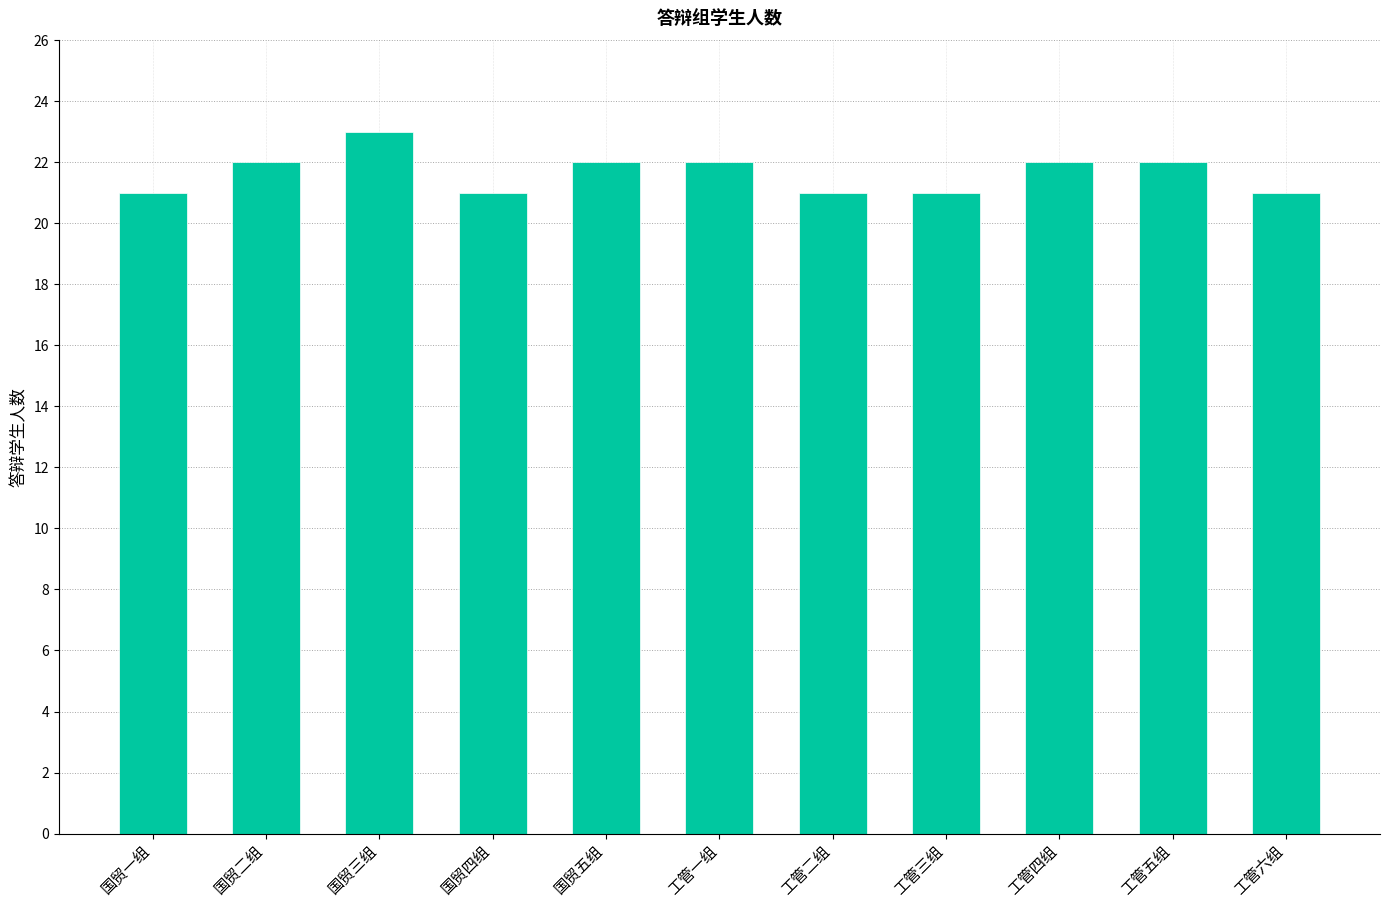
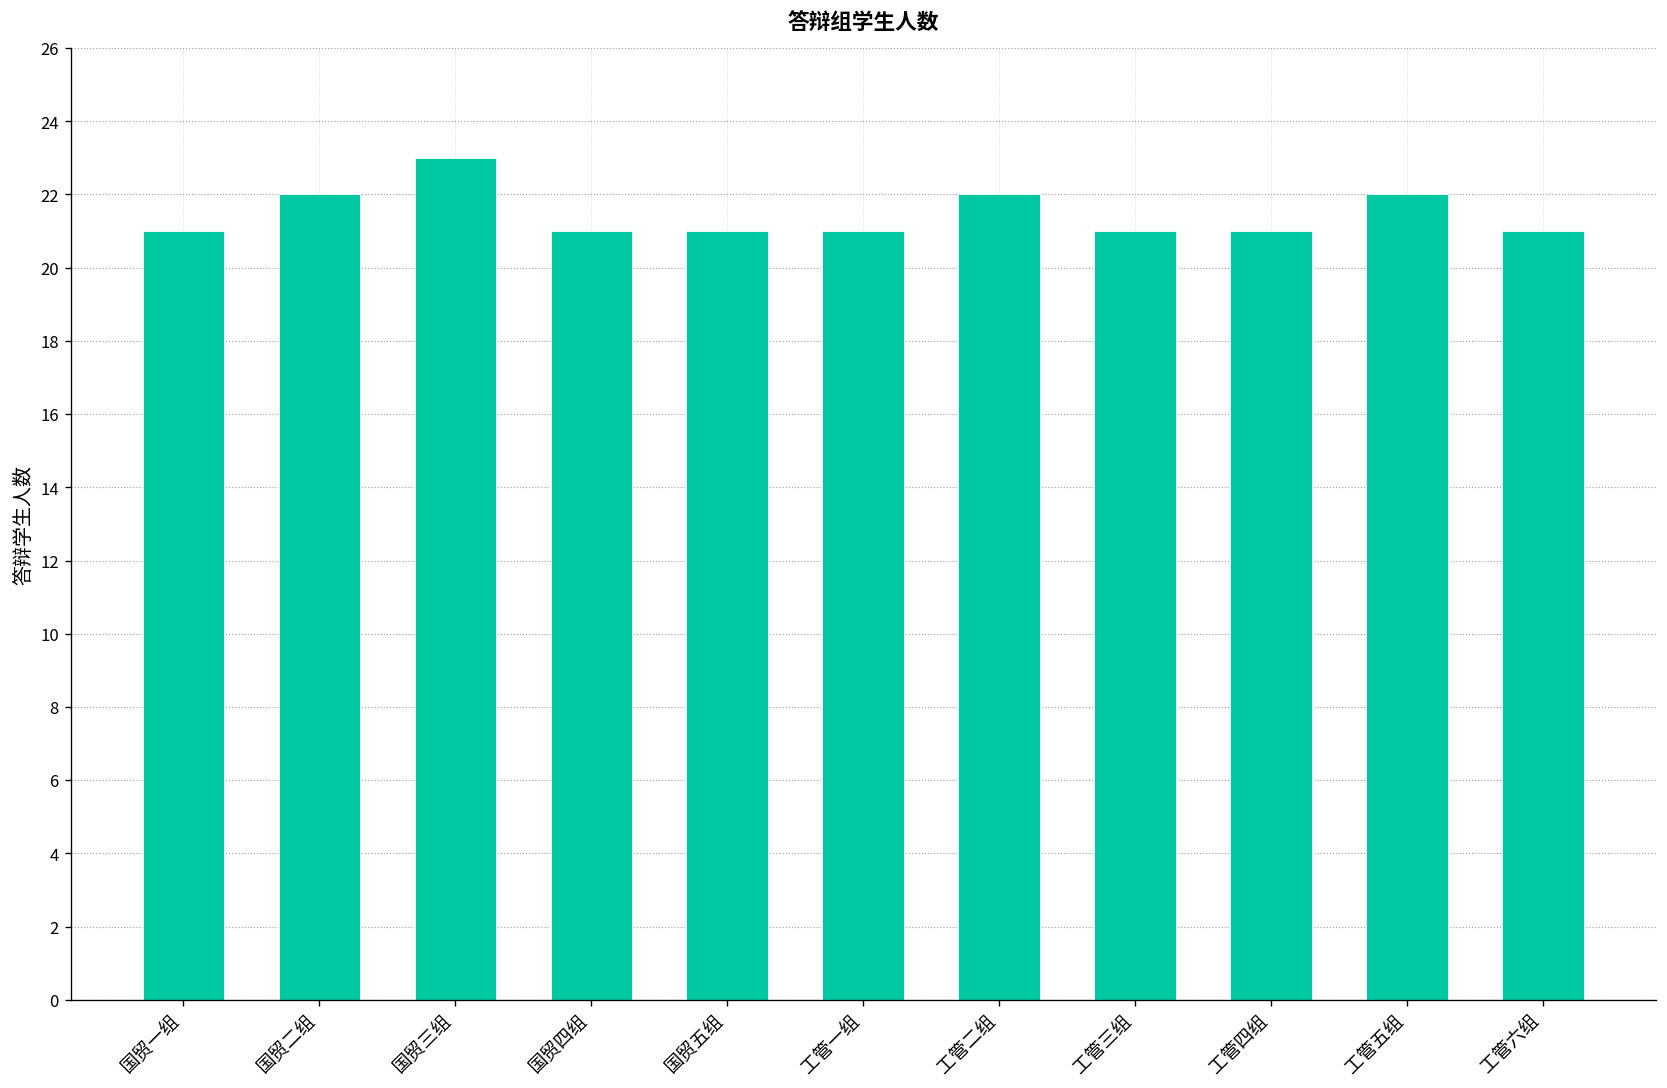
  {
    "国贸一组": 21,
    "国贸二组": 22,
    "国贸三组": 23,
    "国贸四组": 21,
-   "国贸五组": 22,
-   "工管一组": 22,
-   "工管二组": 21,
+   "国贸五组": 21,
+   "工管一组": 21,
+   "工管二组": 22,
    "工管三组": 21,
-   "工管四组": 22,
+   "工管四组": 21,
    "工管五组": 22,
    "工管六组": 21
  }
